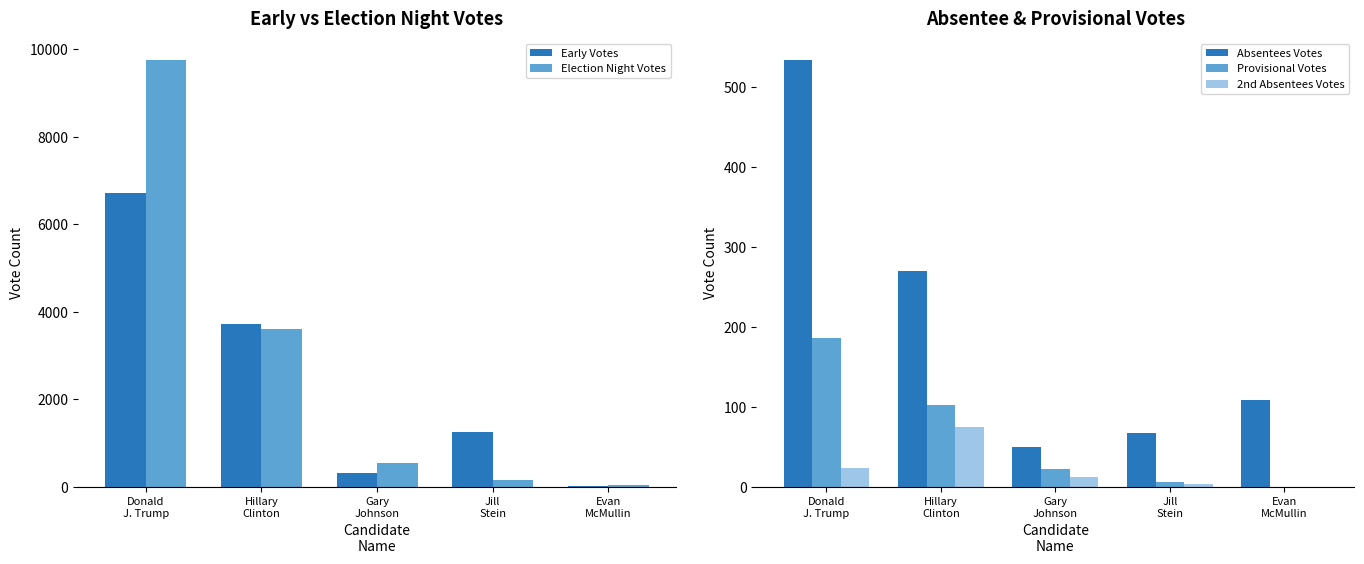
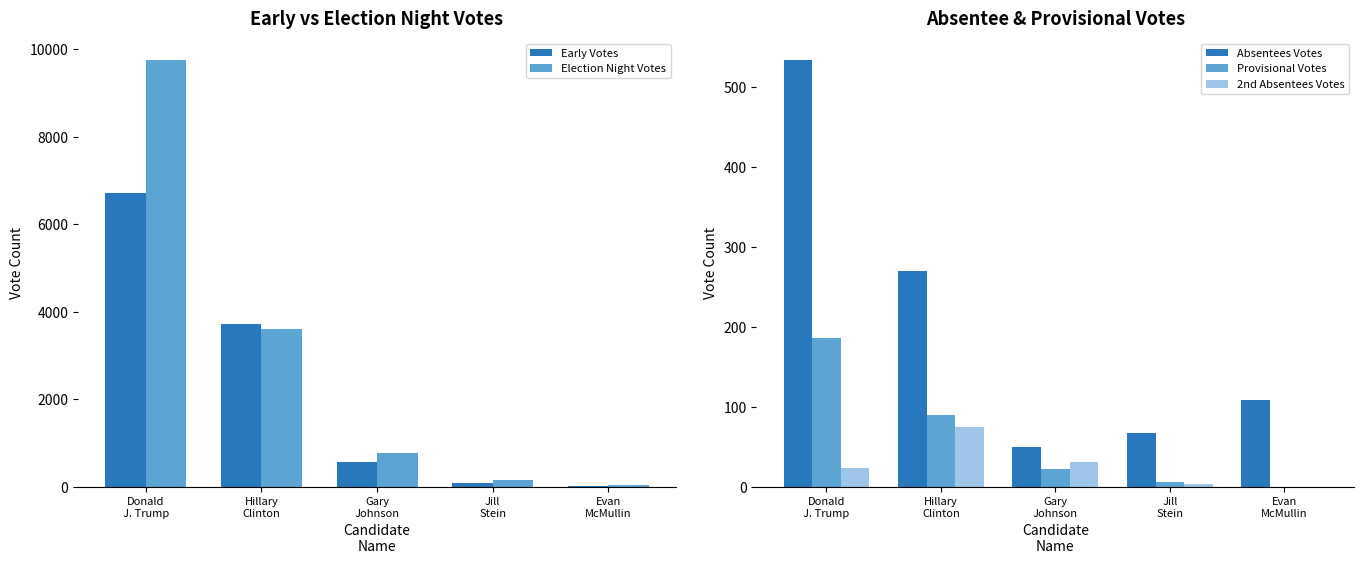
  {
    "Early vs Election Night Votes": {
      "Early Votes": {
        "Donald J. Trump": 6700,
        "Hillary Clinton": 3700,
-       "Gary Johnson": 300,
-       "Jill Stein": 1300
+       "Gary Johnson": 600,
+       "Jill Stein": 100
      },
      "Election Night Votes": {
        "Donald J. Trump": 9800,
        "Hillary Clinton": 3600,
-       "Gary Johnson": 500,
+       "Gary Johnson": 800,
        "Jill Stein": 200
      }
    },
    "Absentee & Provisional Votes": {
      "Absentees Votes": {
        "Donald J. Trump": 530,
        "Hillary Clinton": 270,
        "Gary Johnson": 50,
        "Jill Stein": 70,
        "Evan McMullin": 110
      },
      "Provisional Votes": {
        "Donald J. Trump": 190,
-       "Hillary Clinton": 100,
+       "Hillary Clinton": 90,
        "Gary Johnson": 20,
        "Jill Stein": 10,
        "Evan McMullin": 0
      },
      "2nd Absentees Votes": {
        "Donald J. Trump": 20,
        "Hillary Clinton": 80,
-       "Gary Johnson": 10,
+       "Gary Johnson": 30,
        "Jill Stein": 0,
        "Evan McMullin": 0
      }
    }
  }
